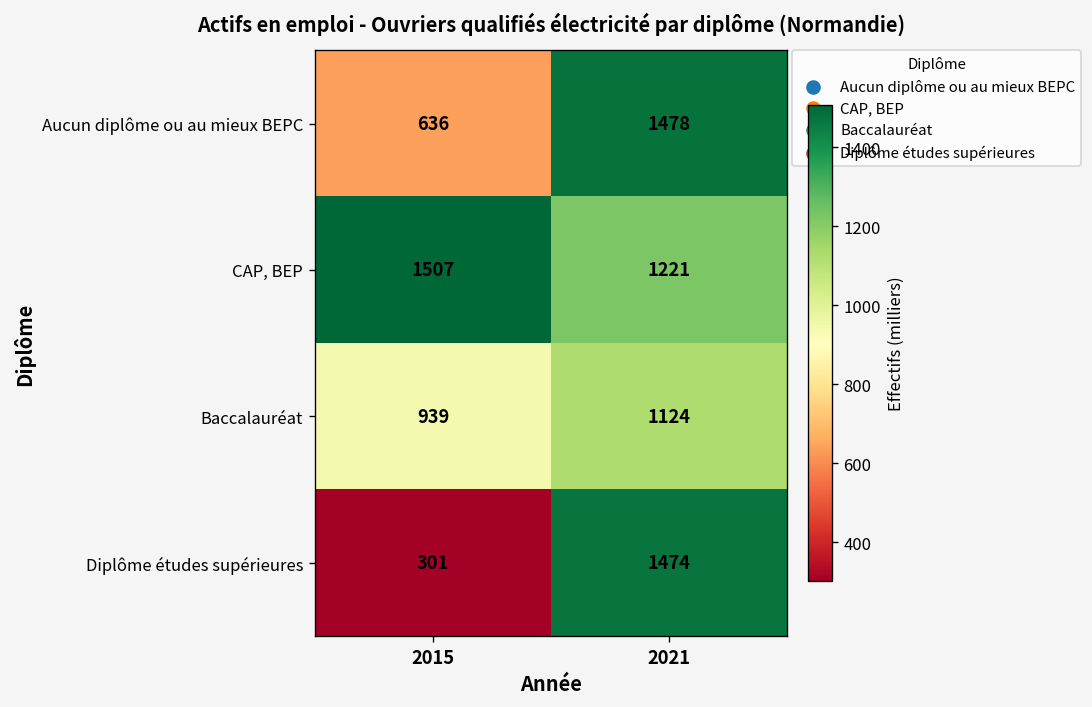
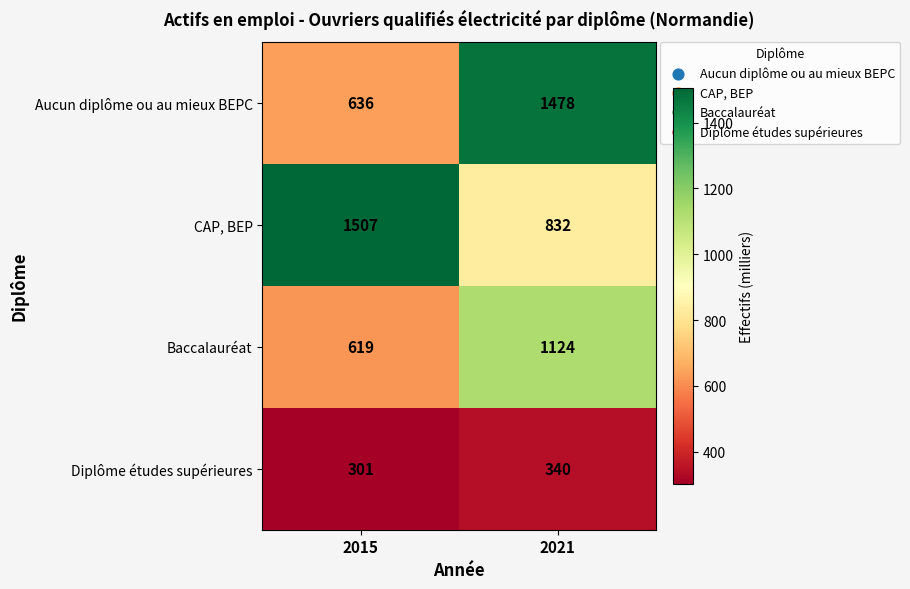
  {
    "Aucun diplôme ou au mieux BEPC": {
      "2015": 636,
      "2021": 1478
    },
    "CAP, BEP": {
      "2015": 1507,
-     "2021": 1221
+     "2021": 832
    },
    "Baccalauréat": {
-     "2015": 939,
+     "2015": 619,
      "2021": 1124
    },
    "Diplôme études supérieures": {
      "2015": 301,
-     "2021": 1474
+     "2021": 340
    }
  }
